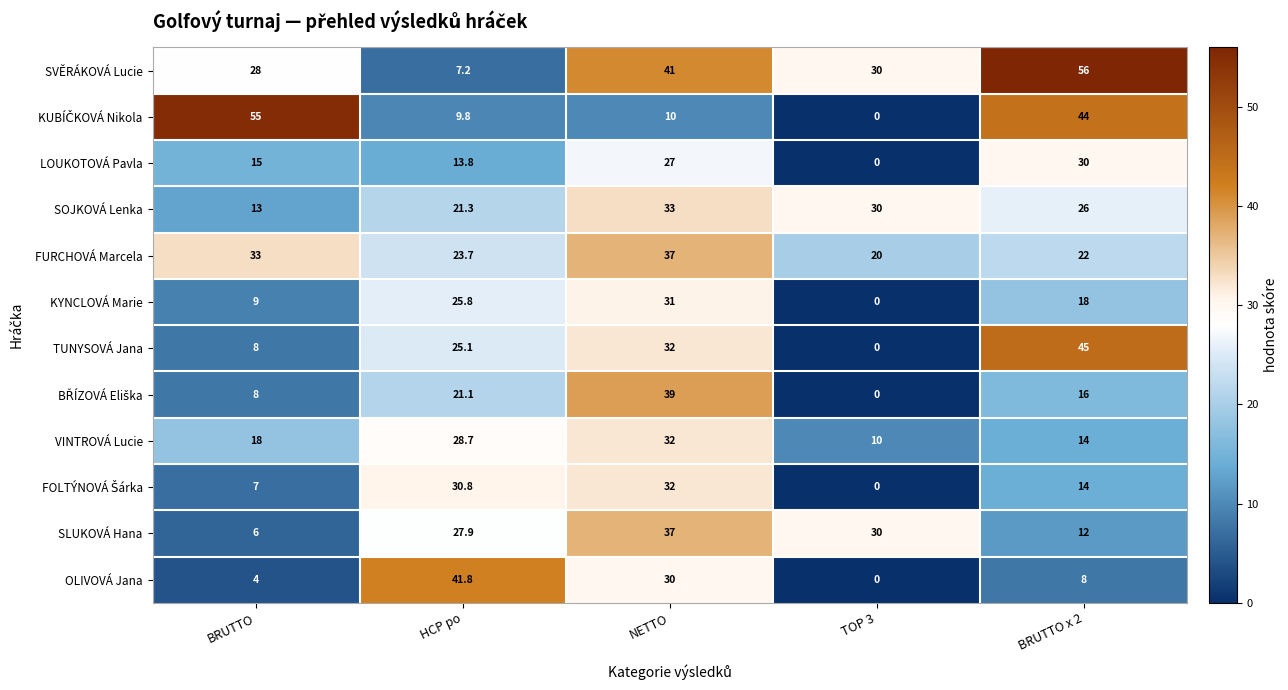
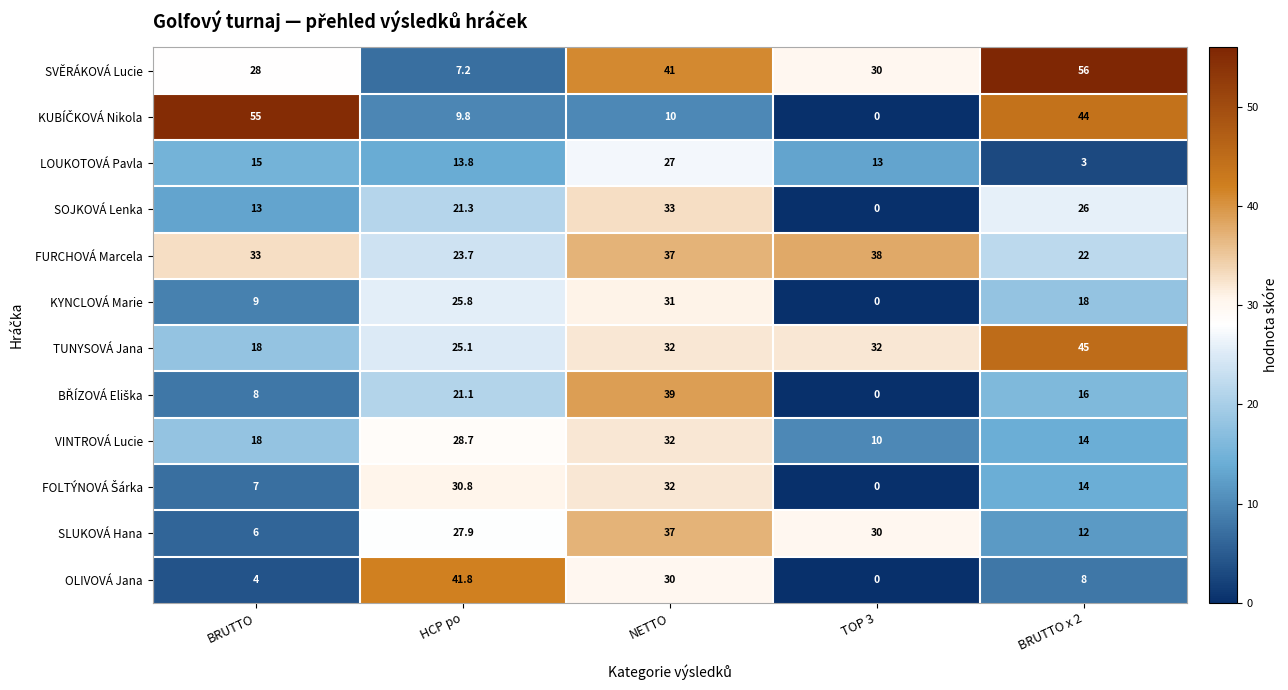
  {
    "SVĚRÁKOVÁ Lucie": {
      "BRUTTO": 28,
      "HCP po": 7.2,
      "NETTO": 41,
      "TOP 3": 30,
      "BRUTTO x 2": 56
    },
    "KUBÍČKOVÁ Nikola": {
      "BRUTTO": 55,
      "HCP po": 9.8,
      "NETTO": 10,
      "TOP 3": 0,
      "BRUTTO x 2": 44
    },
    "LOUKOTOVÁ Pavla": {
      "BRUTTO": 15,
      "HCP po": 13.8,
      "NETTO": 27,
-     "TOP 3": 0,
-     "BRUTTO x 2": 30
+     "TOP 3": 13,
+     "BRUTTO x 2": 3
    },
    "SOJKOVÁ Lenka": {
      "BRUTTO": 13,
      "HCP po": 21.3,
      "NETTO": 33,
-     "TOP 3": 30,
+     "TOP 3": 0,
      "BRUTTO x 2": 26
    },
    "FURCHOVÁ Marcela": {
      "BRUTTO": 33,
      "HCP po": 23.7,
      "NETTO": 37,
-     "TOP 3": 20,
+     "TOP 3": 38,
      "BRUTTO x 2": 22
    },
    "KYNCLOVÁ Marie": {
      "BRUTTO": 9,
      "HCP po": 25.8,
      "NETTO": 31,
      "TOP 3": 0,
      "BRUTTO x 2": 18
    },
    "TUNYSOVÁ Jana": {
-     "BRUTTO": 8,
+     "BRUTTO": 18,
      "HCP po": 25.1,
      "NETTO": 32,
-     "TOP 3": 0,
+     "TOP 3": 32,
      "BRUTTO x 2": 45
    },
    "BŘÍZOVÁ Eliška": {
      "BRUTTO": 8,
      "HCP po": 21.1,
      "NETTO": 39,
      "TOP 3": 0,
      "BRUTTO x 2": 16
    },
    "VINTROVÁ Lucie": {
      "BRUTTO": 18,
      "HCP po": 28.7,
      "NETTO": 32,
      "TOP 3": 10,
      "BRUTTO x 2": 14
    },
    "FOLTÝNOVÁ Šárka": {
      "BRUTTO": 7,
      "HCP po": 30.8,
      "NETTO": 32,
      "TOP 3": 0,
      "BRUTTO x 2": 14
    },
    "SLUKOVÁ Hana": {
      "BRUTTO": 6,
      "HCP po": 27.9,
      "NETTO": 37,
      "TOP 3": 30,
      "BRUTTO x 2": 12
    },
    "OLIVOVÁ Jana": {
      "BRUTTO": 4,
      "HCP po": 41.8,
      "NETTO": 30,
      "TOP 3": 0,
      "BRUTTO x 2": 8
    }
  }
